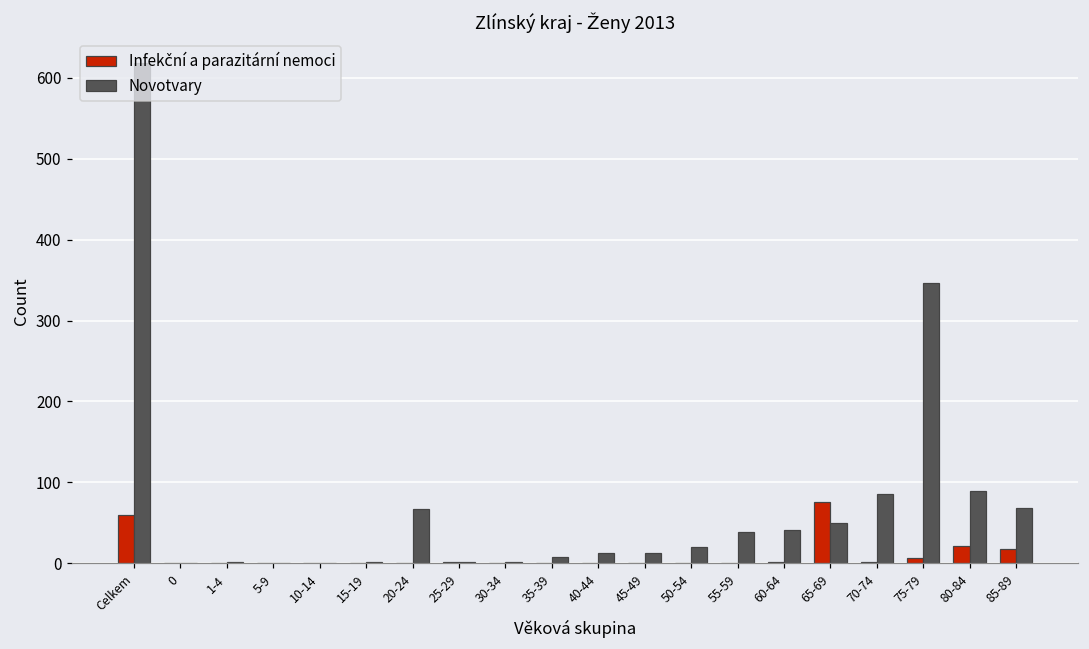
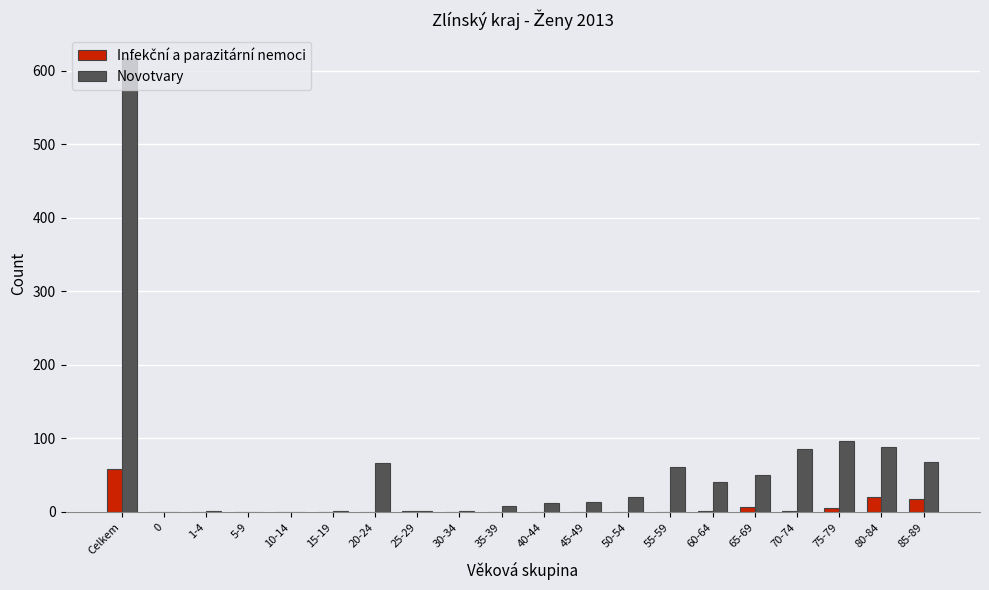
  {
    "Infekční a parazitární nemoci": {
      "Celkem": 60,
      "0": 0,
      "1-4": 0,
      "5-9": 0,
      "10-14": 0,
      "15-19": 0,
      "20-24": 0,
      "30-34": 0,
      "35-39": 0,
      "40-44": 0,
      "45-49": 0,
      "50-54": 0,
      "55-59": 0,
-     "65-69": 80,
+     "65-69": 10,
      "75-79": 10,
      "80-84": 20,
      "85-89": 20
    },
    "Novotvary": {
      "0": 0,
      "5-9": 0,
      "10-14": 0,
      "20-24": 70,
      "35-39": 10,
      "40-44": 10,
      "45-49": 10,
      "50-54": 20,
-     "55-59": 40,
+     "55-59": 60,
      "60-64": 40,
      "65-69": 50,
      "70-74": 90,
-     "75-79": 350,
+     "75-79": 100,
      "80-84": 90,
      "85-89": 70
    }
  }
